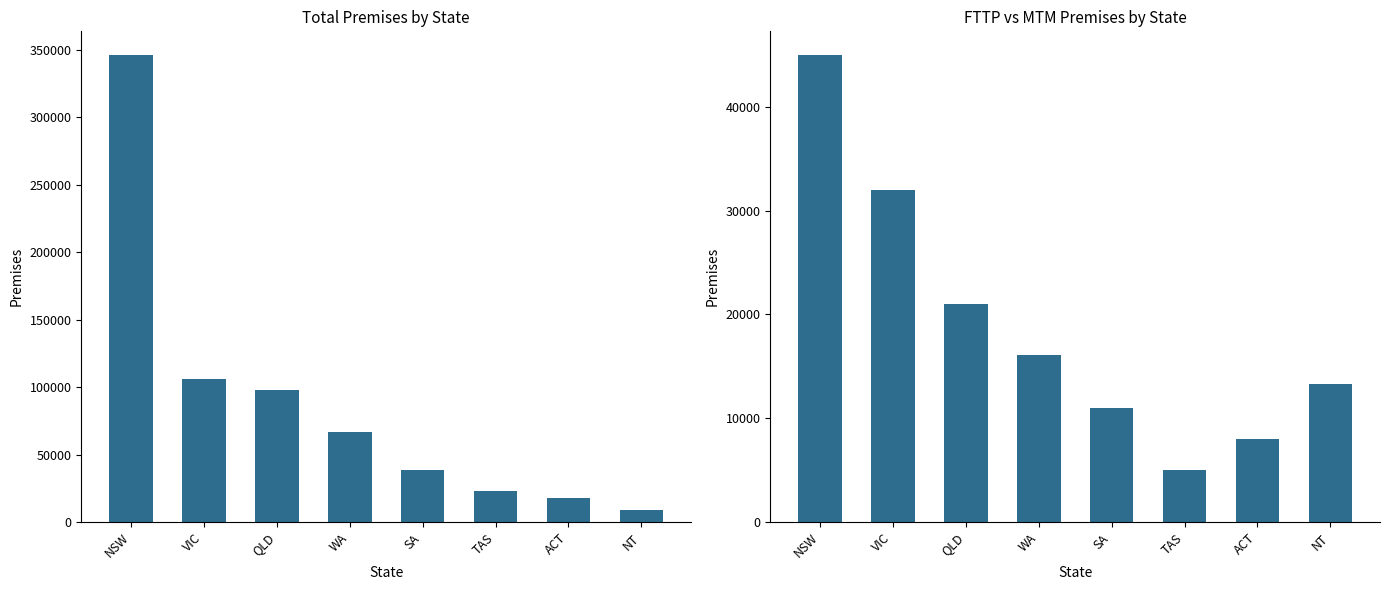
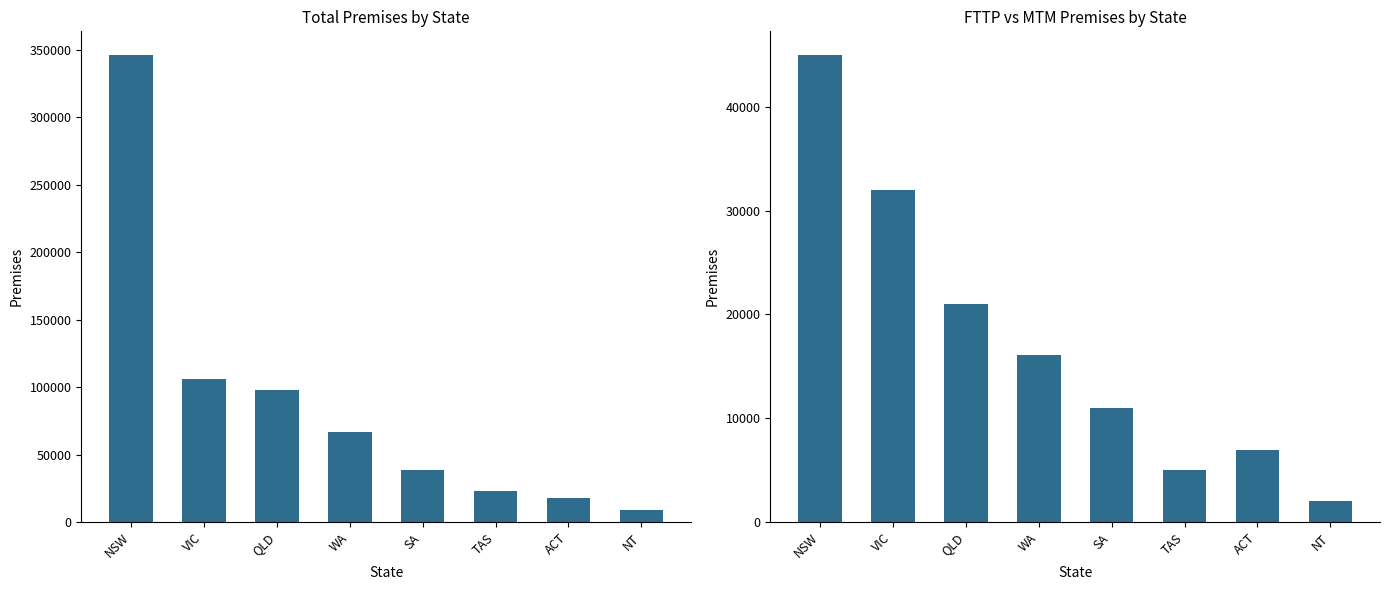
  {
    "Total Premises by State": {
      "NSW": 346000,
      "VIC": 106000,
      "QLD": 98000,
      "WA": 67000,
      "SA": 39000,
      "TAS": 23000,
      "ACT": 18000,
      "NT": 9000
    },
    "FTTP vs MTM Premises by State": {
      "NSW": 45000,
      "VIC": 32000,
      "QLD": 21000,
      "WA": 16100,
      "SA": 11000,
      "TAS": 5000,
-     "ACT": 8000,
-     "NT": 13300
+     "ACT": 6900,
+     "NT": 2000
    }
  }
